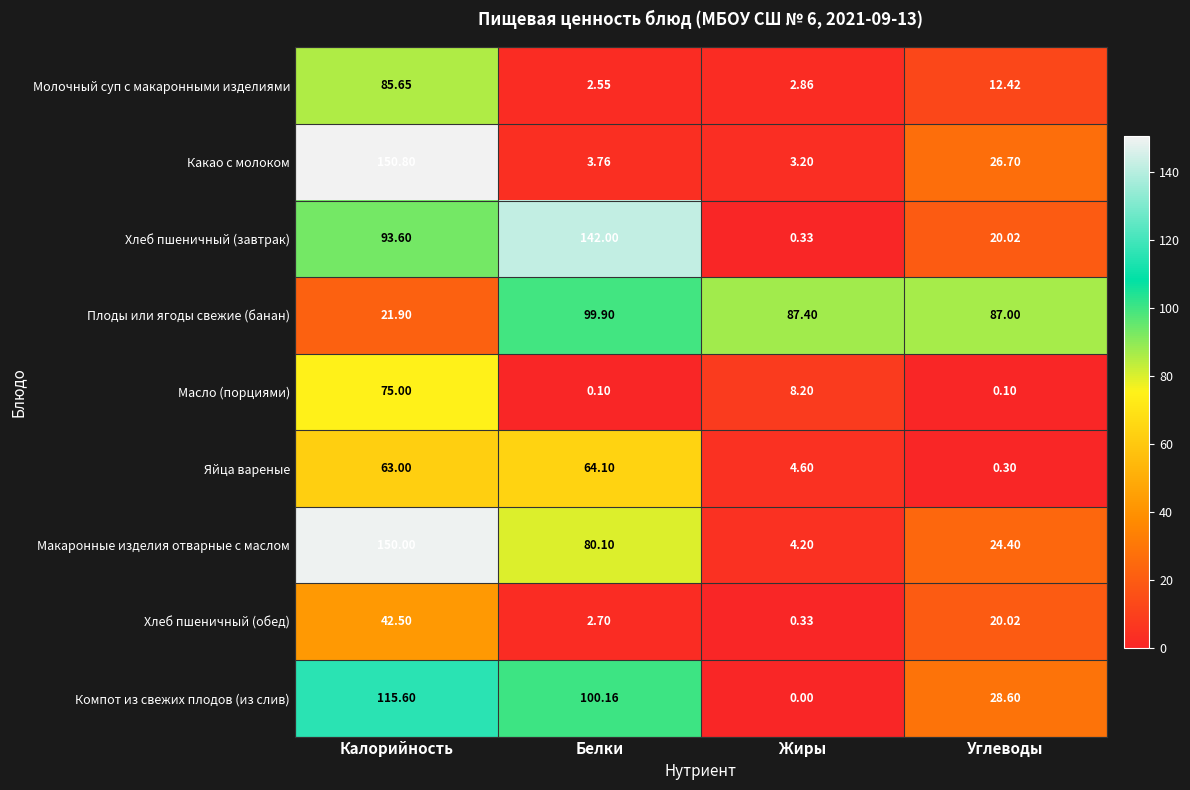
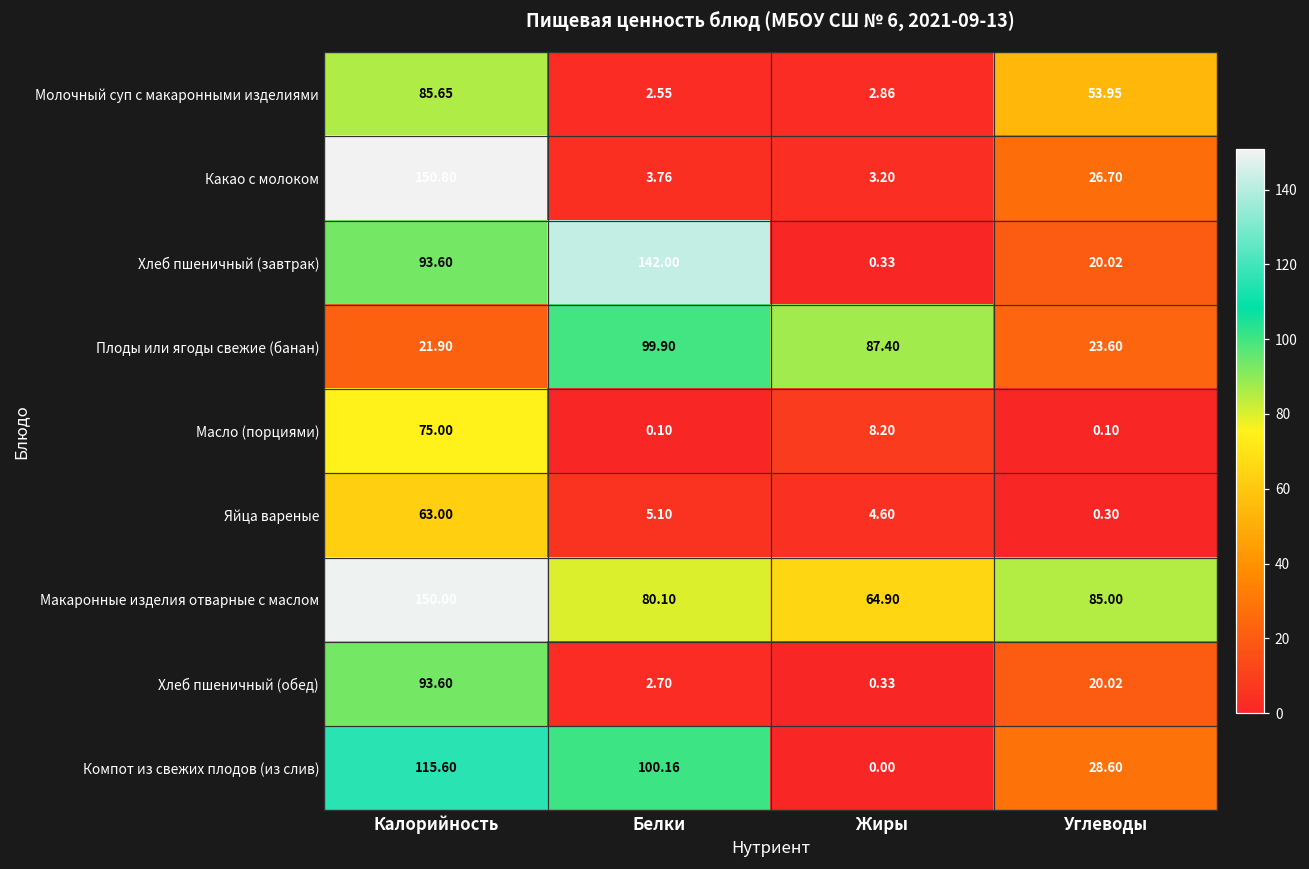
  {
    "Молочный суп с макаронными изделиями": {
      "Калорийность": 85.65,
      "Белки": 2.55,
      "Жиры": 2.86,
-     "Углеводы": 12.42
+     "Углеводы": 53.95
    },
    "Какао с молоком": {
      "Белки": 3.76,
      "Жиры": 3.20,
      "Углеводы": 26.70
    },
    "Хлеб пшеничный (завтрак)": {
      "Калорийность": 93.60,
      "Белки": 142.00,
      "Жиры": 0.33,
      "Углеводы": 20.02
    },
    "Плоды или ягоды свежие (банан)": {
      "Калорийность": 21.90,
      "Белки": 99.90,
      "Жиры": 87.40,
-     "Углеводы": 87.00
+     "Углеводы": 23.60
    },
    "Масло (порциями)": {
      "Калорийность": 75.00,
      "Белки": 0.10,
      "Жиры": 8.20,
      "Углеводы": 0.10
    },
    "Яйца вареные": {
      "Калорийность": 63.00,
-     "Белки": 64.10,
+     "Белки": 5.10,
      "Жиры": 4.60,
      "Углеводы": 0.30
    },
    "Макаронные изделия отварные с маслом": {
      "Белки": 80.10,
-     "Жиры": 4.20,
-     "Углеводы": 24.40
+     "Жиры": 64.90,
+     "Углеводы": 85.00
    },
    "Хлеб пшеничный (обед)": {
-     "Калорийность": 42.50,
+     "Калорийность": 93.60,
      "Белки": 2.70,
      "Жиры": 0.33,
      "Углеводы": 20.02
    },
    "Компот из свежих плодов (из слив)": {
      "Калорийность": 115.60,
      "Белки": 100.16,
      "Жиры": 0.00,
      "Углеводы": 28.60
    }
  }
